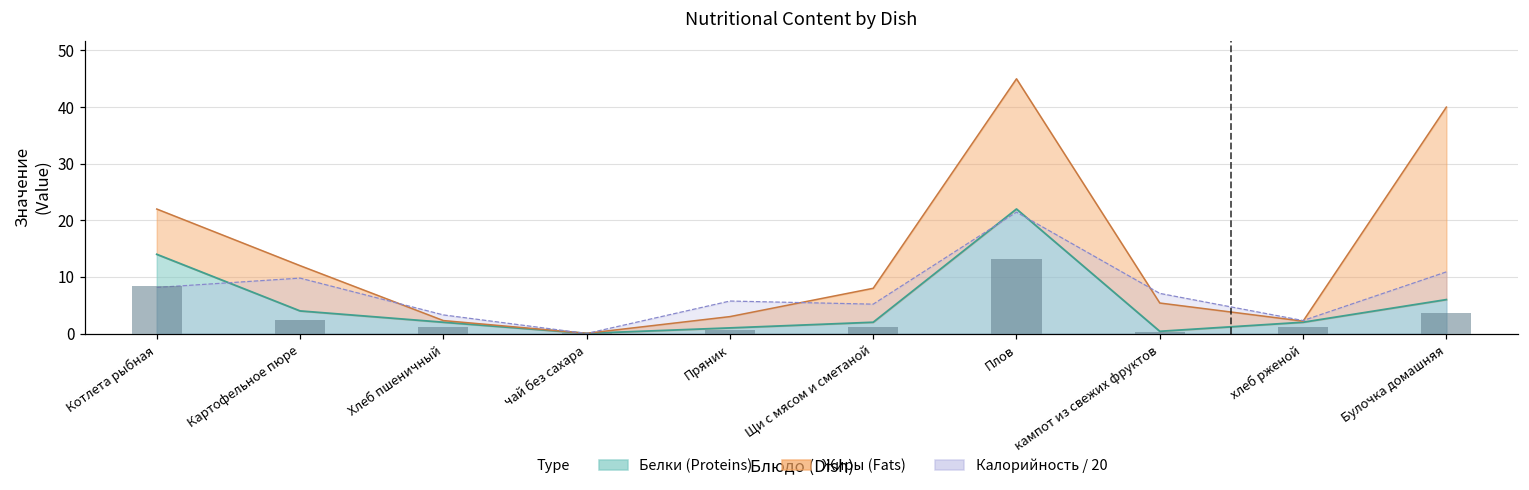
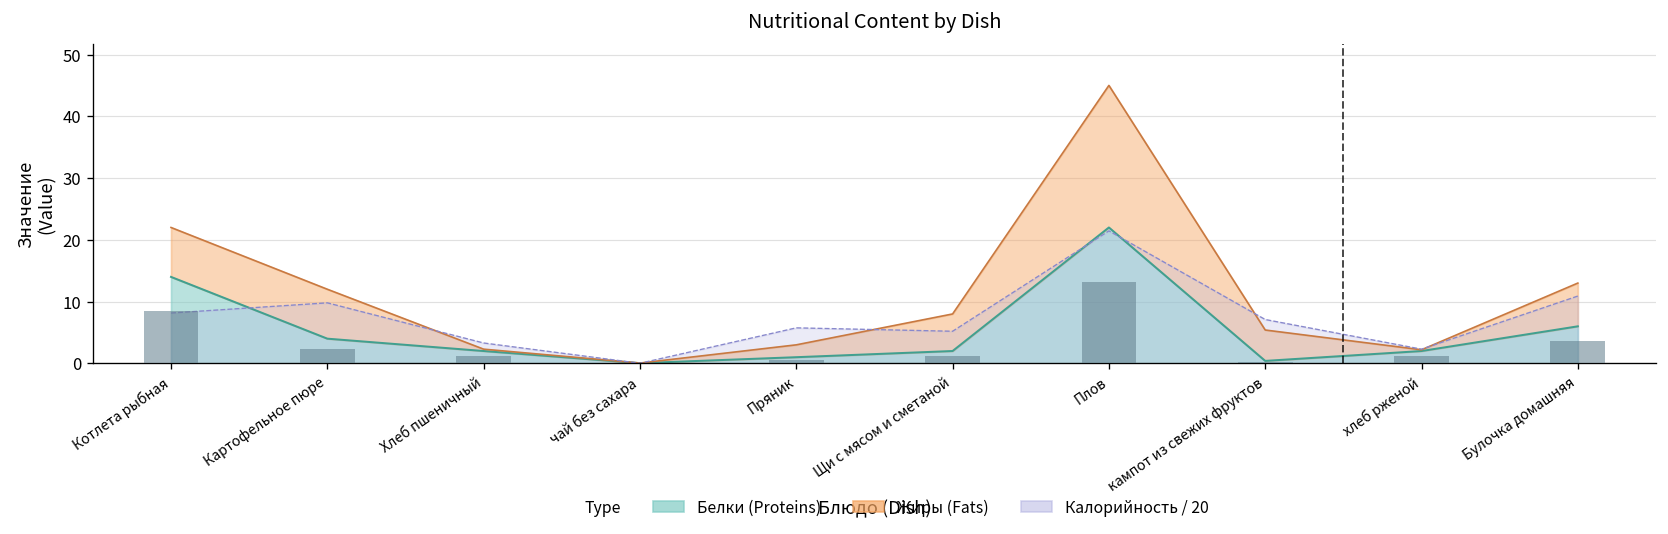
  {
    "Белки (Proteins)": {
      "Котлета рыбная": 14,
      "Картофельное пюре": 4,
      "Пряник": 1,
      "Щи с мясом и сметаной": 2,
      "Плов": 22,
      "кампот из свежих фруктов": 0,
      "Булочка домашняя": 6
    },
    "Жиры (Fats)": {
      "Котлета рыбная": 8,
      "Картофельное пюре": 8,
      "Пряник": 2,
      "Щи с мясом и сметаной": 6,
      "Плов": 23,
      "кампот из свежих фруктов": 5,
-     "Булочка домашняя": 34
+     "Булочка домашняя": 7
    }
  }
